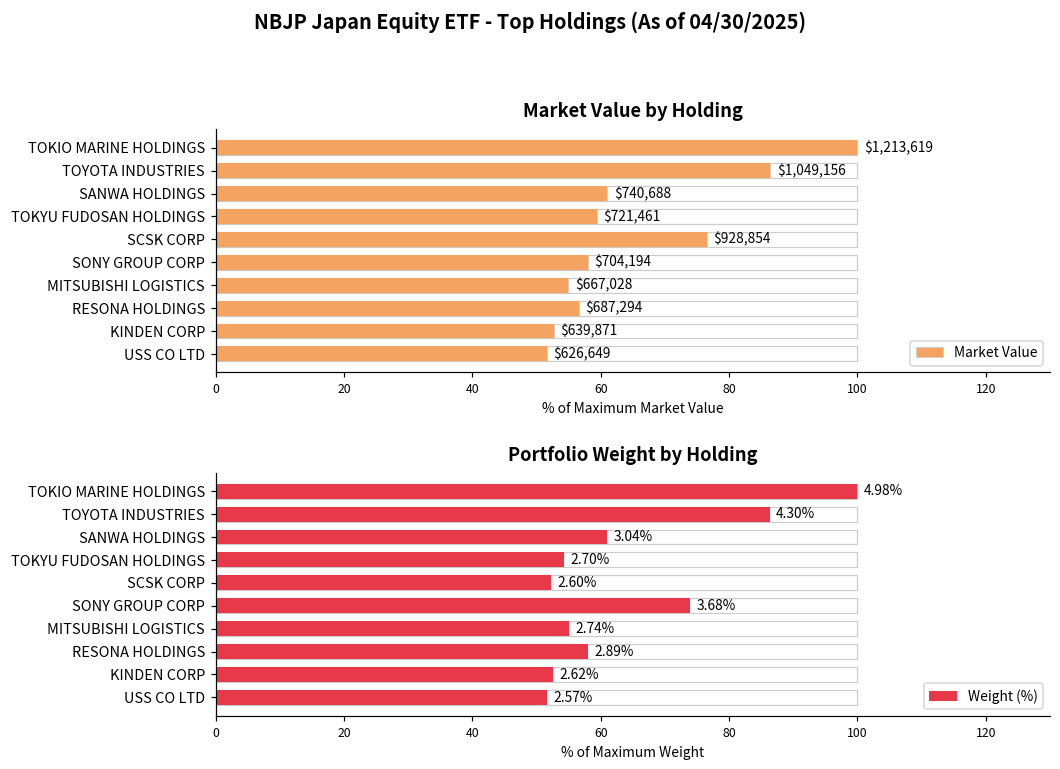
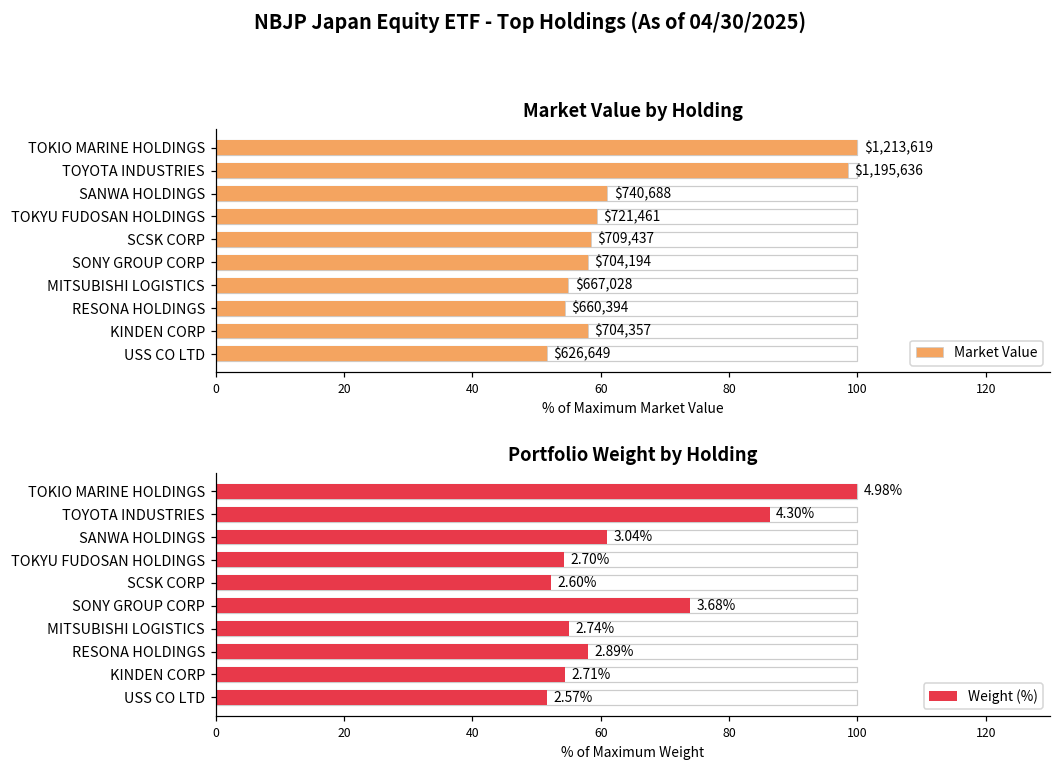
  {
    "Market Value by Holding": {
      "Market Value": {
-       "TOYOTA INDUSTRIES": "$1,049,156",
-       "SCSK CORP": "$928,854",
-       "RESONA HOLDINGS": "$687,294",
-       "KINDEN CORP": "$639,871"
+       "TOYOTA INDUSTRIES": "$1,195,636",
+       "SCSK CORP": "$709,437",
+       "RESONA HOLDINGS": "$660,394",
+       "KINDEN CORP": "$704,357"
      }
    },
    "Portfolio Weight by Holding": {
      "Weight (%)": {
-       "KINDEN CORP": "2.62%"
+       "KINDEN CORP": "2.71%"
      }
    }
  }
